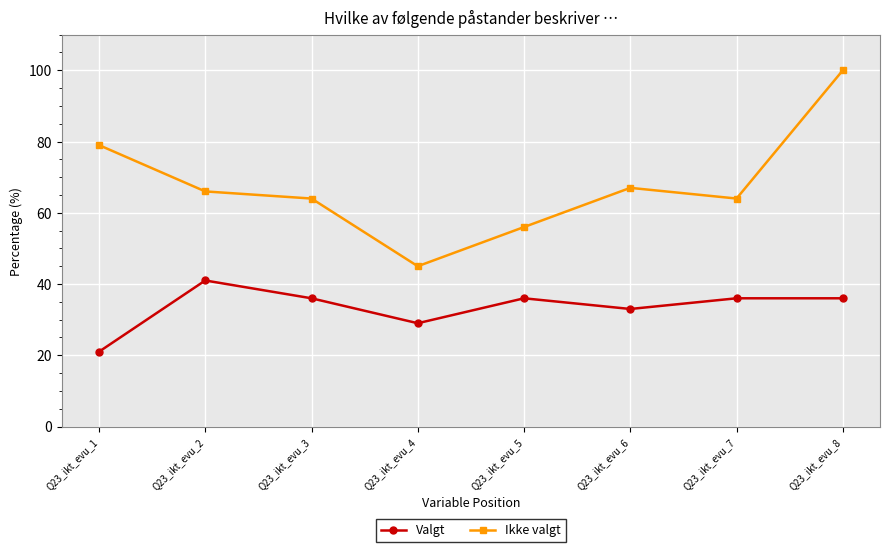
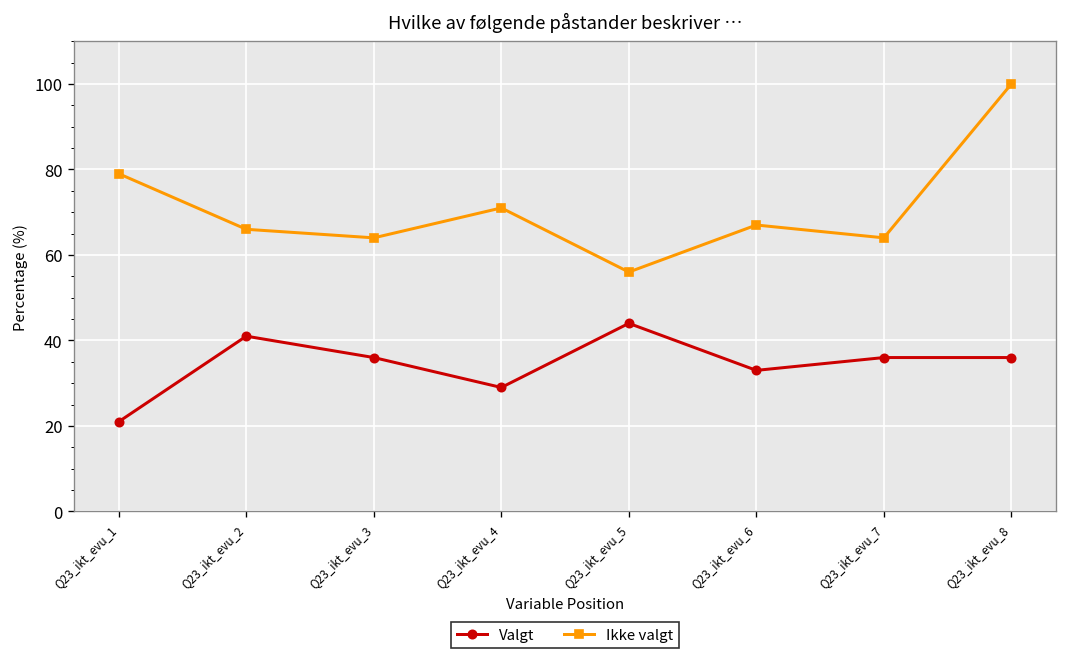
  {
    "Valgt": {
      "Q23_ikt_evu_1": 21,
      "Q23_ikt_evu_2": 41,
      "Q23_ikt_evu_3": 36,
      "Q23_ikt_evu_4": 29,
-     "Q23_ikt_evu_5": 36,
+     "Q23_ikt_evu_5": 44,
      "Q23_ikt_evu_6": 33,
      "Q23_ikt_evu_7": 36,
      "Q23_ikt_evu_8": 36
    },
    "Ikke valgt": {
      "Q23_ikt_evu_1": 79,
      "Q23_ikt_evu_2": 66,
      "Q23_ikt_evu_3": 64,
-     "Q23_ikt_evu_4": 45,
+     "Q23_ikt_evu_4": 71,
      "Q23_ikt_evu_5": 56,
      "Q23_ikt_evu_6": 67,
      "Q23_ikt_evu_7": 64,
      "Q23_ikt_evu_8": 100
    }
  }
